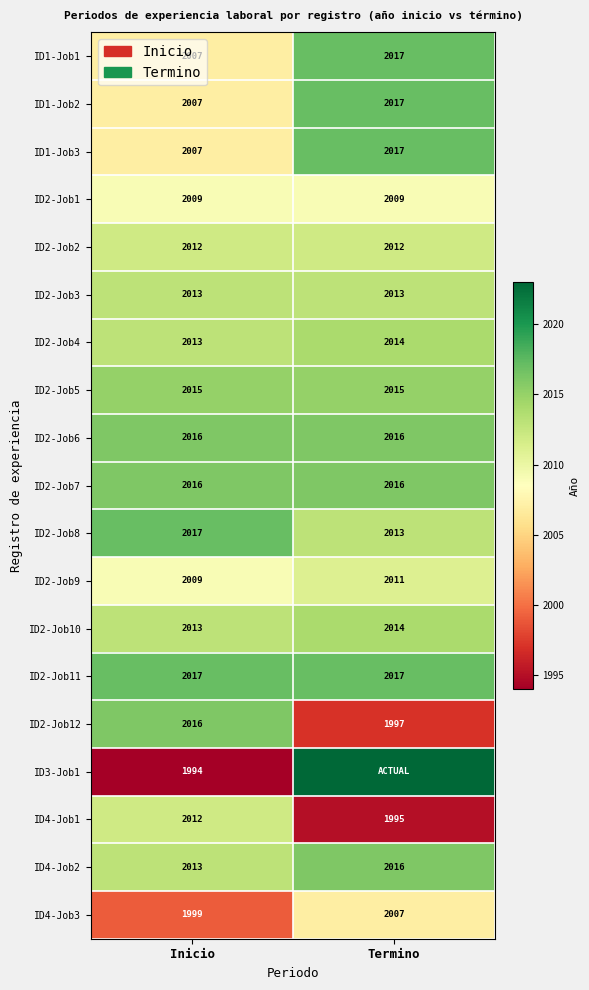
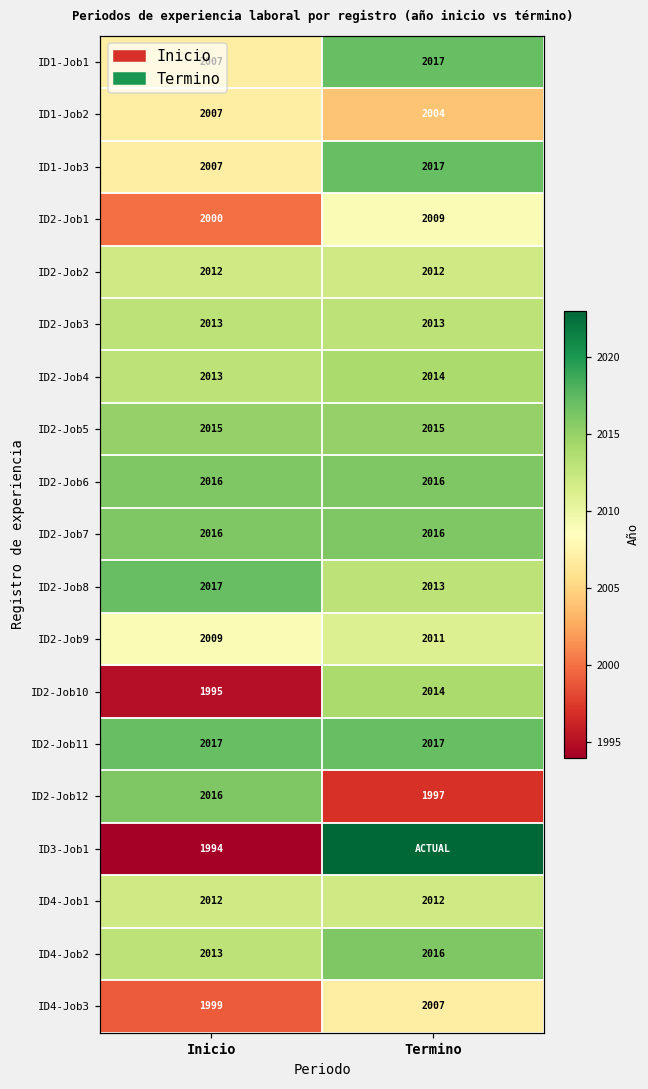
  {
    "ID1-Job1": {
      "Termino": 2017
    },
    "ID1-Job2": {
      "Inicio": 2007,
-     "Termino": 2017
+     "Termino": 2004
    },
    "ID1-Job3": {
      "Inicio": 2007,
      "Termino": 2017
    },
    "ID2-Job1": {
-     "Inicio": 2009,
+     "Inicio": 2000,
      "Termino": 2009
    },
    "ID2-Job2": {
      "Inicio": 2012,
      "Termino": 2012
    },
    "ID2-Job3": {
      "Inicio": 2013,
      "Termino": 2013
    },
    "ID2-Job4": {
      "Inicio": 2013,
      "Termino": 2014
    },
    "ID2-Job5": {
      "Inicio": 2015,
      "Termino": 2015
    },
    "ID2-Job6": {
      "Inicio": 2016,
      "Termino": 2016
    },
    "ID2-Job7": {
      "Inicio": 2016,
      "Termino": 2016
    },
    "ID2-Job8": {
      "Inicio": 2017,
      "Termino": 2013
    },
    "ID2-Job9": {
      "Inicio": 2009,
      "Termino": 2011
    },
    "ID2-Job10": {
-     "Inicio": 2013,
+     "Inicio": 1995,
      "Termino": 2014
    },
    "ID2-Job11": {
      "Inicio": 2017,
      "Termino": 2017
    },
    "ID2-Job12": {
      "Inicio": 2016,
      "Termino": 1997
    },
    "ID3-Job1": {
      "Inicio": 1994
    },
    "ID4-Job1": {
      "Inicio": 2012,
-     "Termino": 1995
+     "Termino": 2012
    },
    "ID4-Job2": {
      "Inicio": 2013,
      "Termino": 2016
    },
    "ID4-Job3": {
      "Inicio": 1999,
      "Termino": 2007
    }
  }
